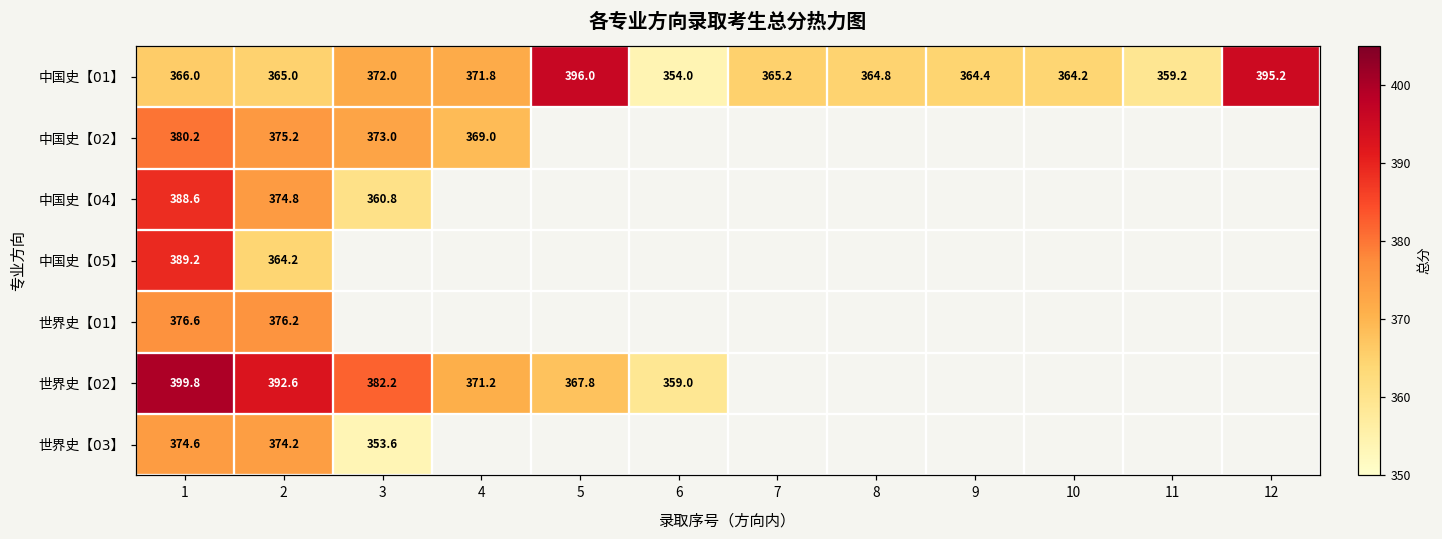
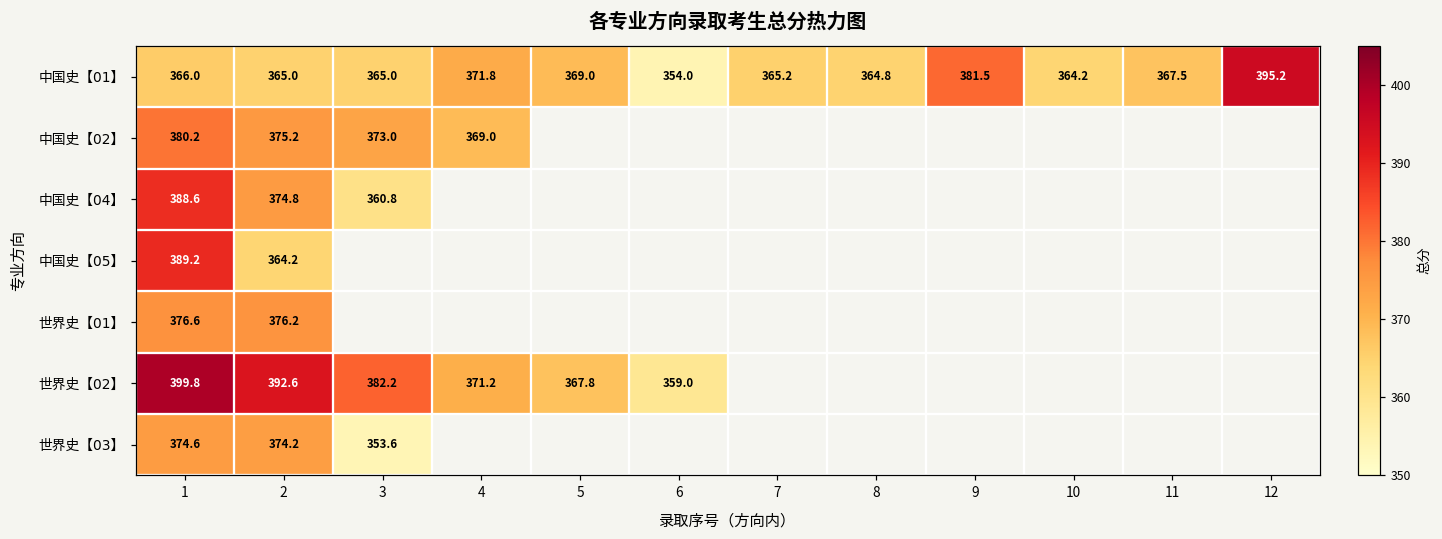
  {
    "中国史【01】": {
      "1": 366.0,
      "2": 365.0,
-     "3": 372.0,
+     "3": 365.0,
      "4": 371.8,
-     "5": 396.0,
+     "5": 369.0,
      "6": 354.0,
      "7": 365.2,
      "8": 364.8,
-     "9": 364.4,
+     "9": 381.5,
      "10": 364.2,
-     "11": 359.2,
+     "11": 367.5,
      "12": 395.2
    },
    "中国史【02】": {
      "1": 380.2,
      "2": 375.2,
      "3": 373.0,
      "4": 369.0
    },
    "中国史【04】": {
      "1": 388.6,
      "2": 374.8,
      "3": 360.8
    },
    "中国史【05】": {
      "1": 389.2,
      "2": 364.2
    },
    "世界史【01】": {
      "1": 376.6,
      "2": 376.2
    },
    "世界史【02】": {
      "1": 399.8,
      "2": 392.6,
      "3": 382.2,
      "4": 371.2,
      "5": 367.8,
      "6": 359.0
    },
    "世界史【03】": {
      "1": 374.6,
      "2": 374.2,
      "3": 353.6
    }
  }
